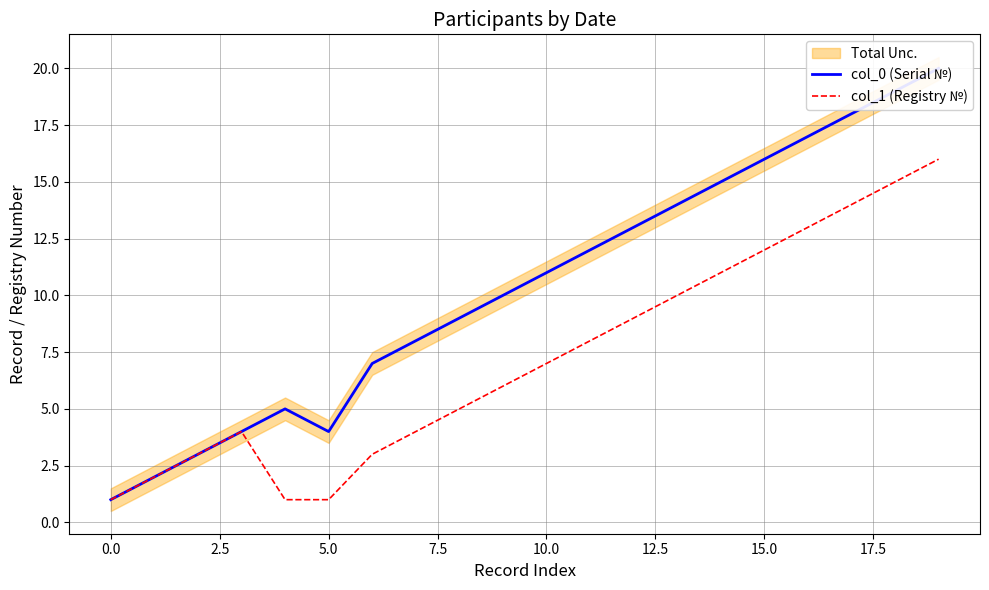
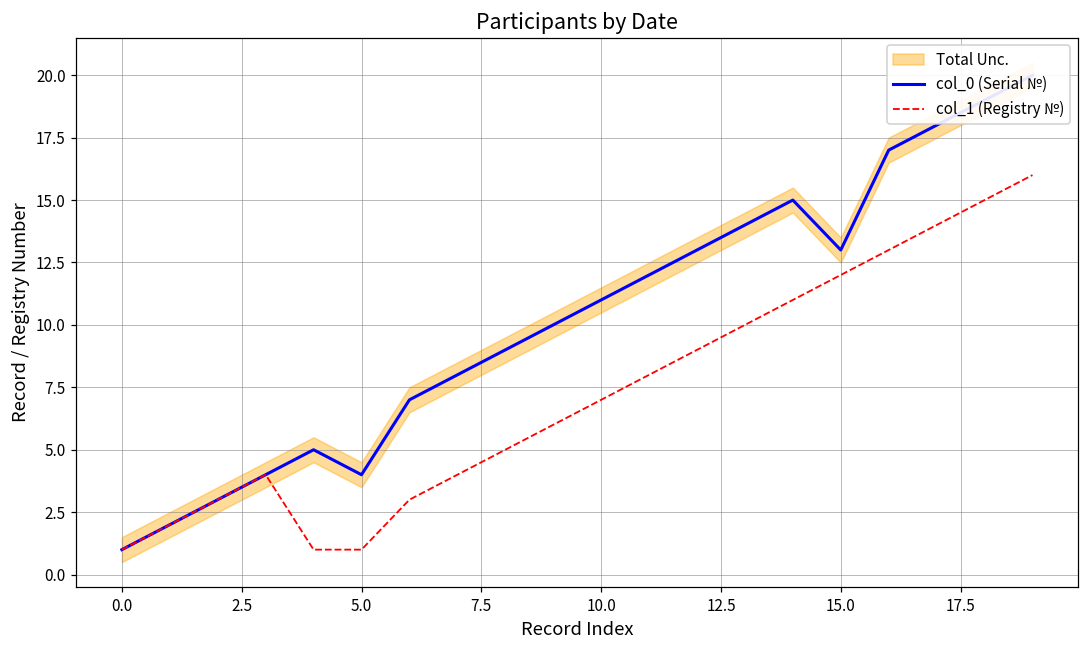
  {
    "col_0 (Serial №)": {
      "5.0": 4,
      "10.0": 11,
-     "15.0": 16
+     "15.0": 13
    },
    "col_1 (Registry №)": {
      "5.0": 1,
      "10.0": 7,
      "15.0": 12
    }
  }
